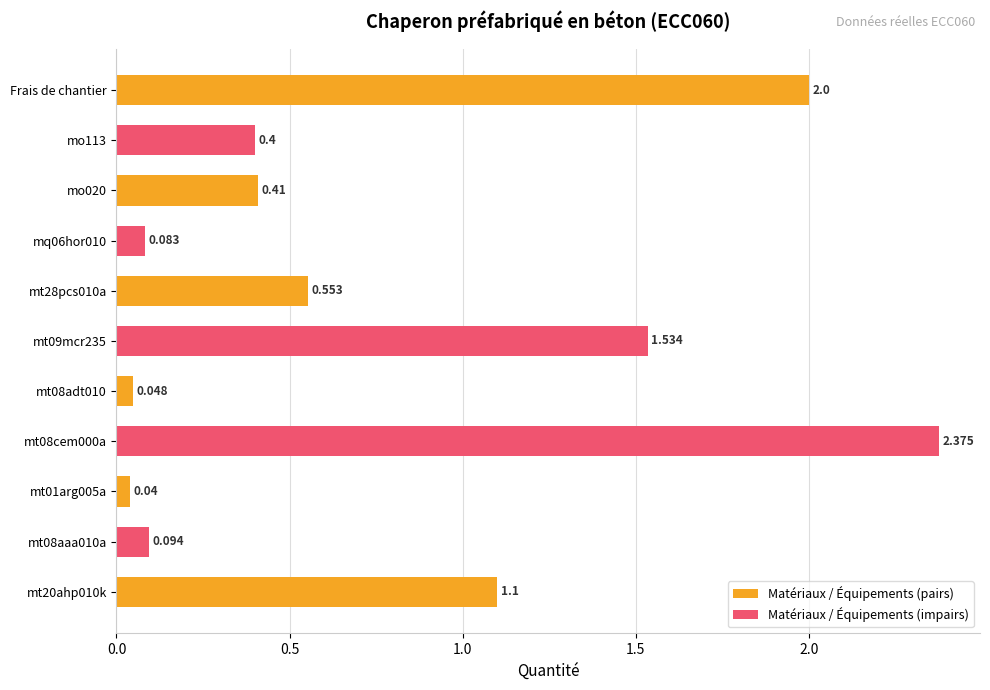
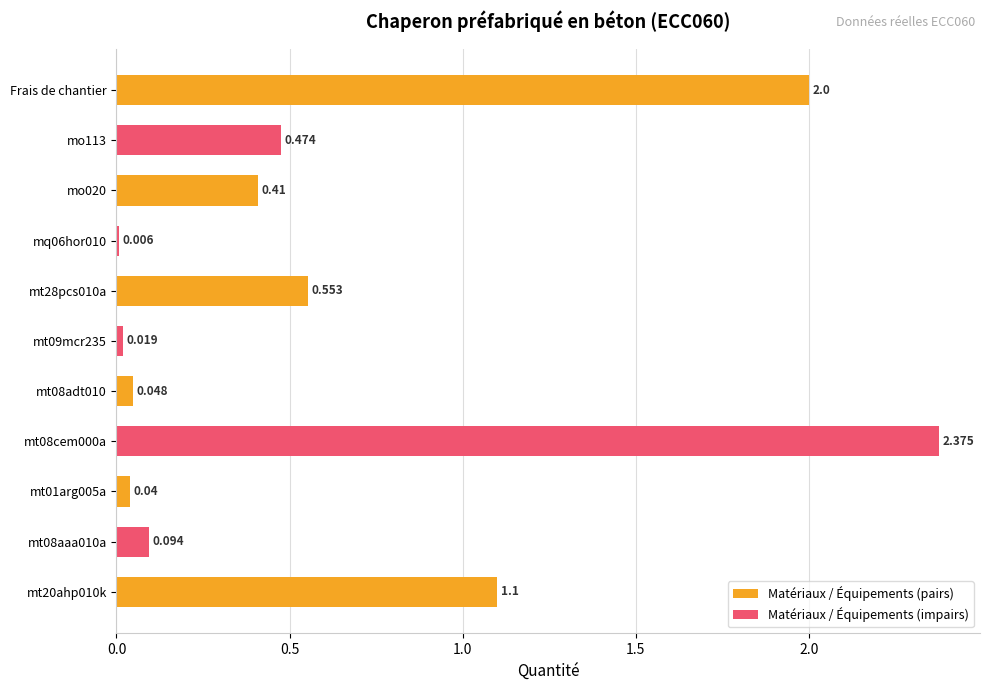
  {
    "Matériaux / Équipements (pairs)": {
      "Frais de chantier": 2.0,
      "mo020": 0.41,
      "mt28pcs010a": 0.553,
      "mt08adt010": 0.048,
      "mt01arg005a": 0.04,
      "mt20ahp010k": 1.1
    },
    "Matériaux / Équipements (impairs)": {
-     "mo113": 0.4,
-     "mq06hor010": 0.083,
-     "mt09mcr235": 1.534,
+     "mo113": 0.474,
+     "mq06hor010": 0.006,
+     "mt09mcr235": 0.019,
      "mt08cem000a": 2.375,
      "mt08aaa010a": 0.094
    }
  }
